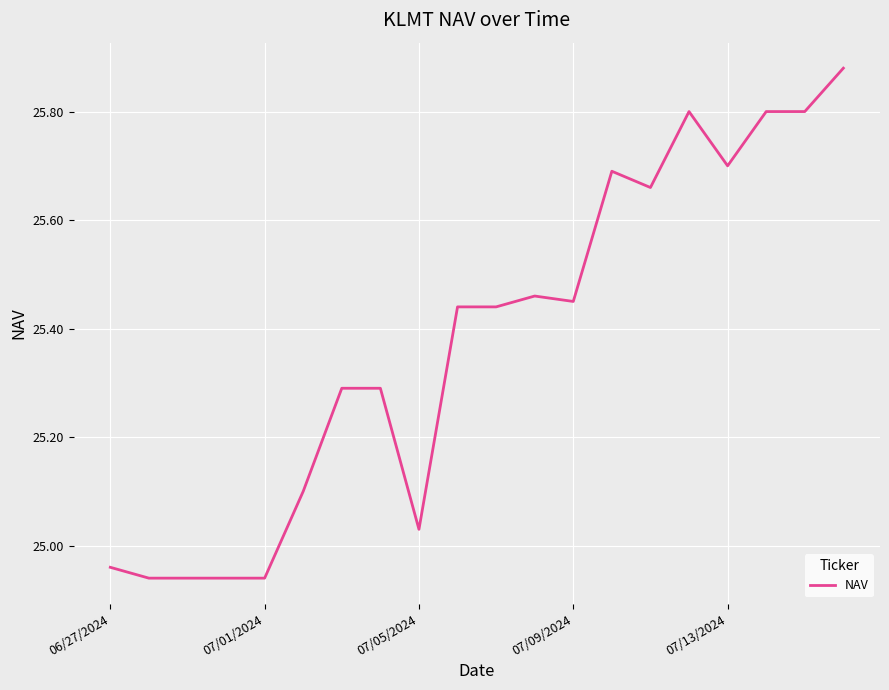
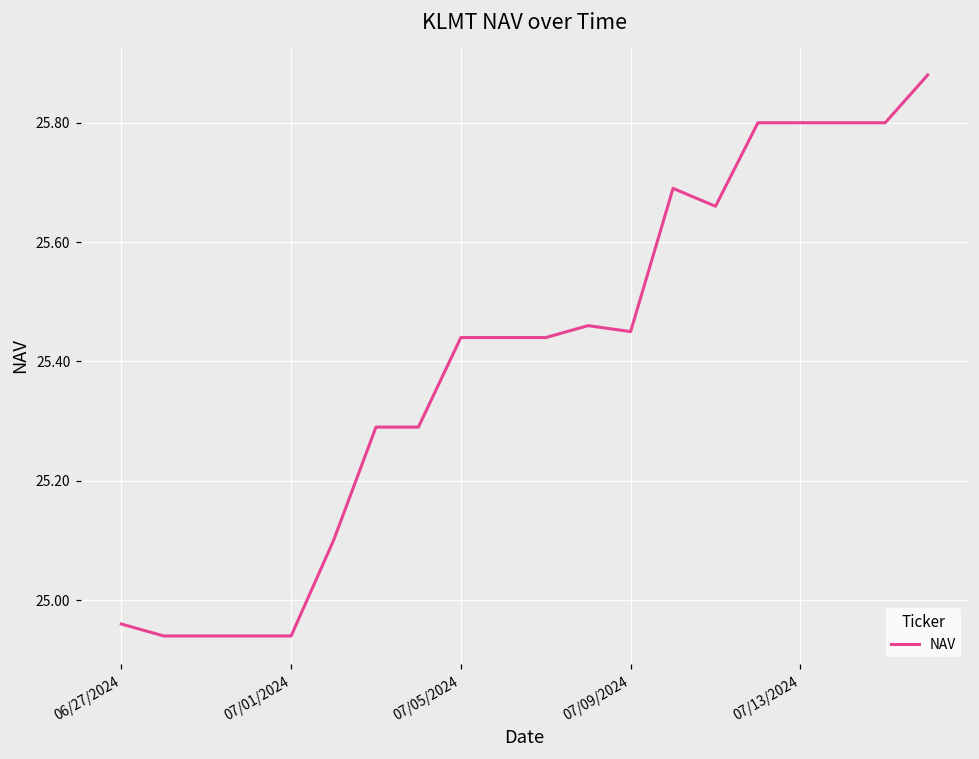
  {
    "06/27/2024": 24.96,
    "07/01/2024": 24.94,
-   "07/05/2024": 25.03,
+   "07/05/2024": 25.44,
    "07/09/2024": 25.45,
-   "07/13/2024": 25.7
+   "07/13/2024": 25.8
  }
